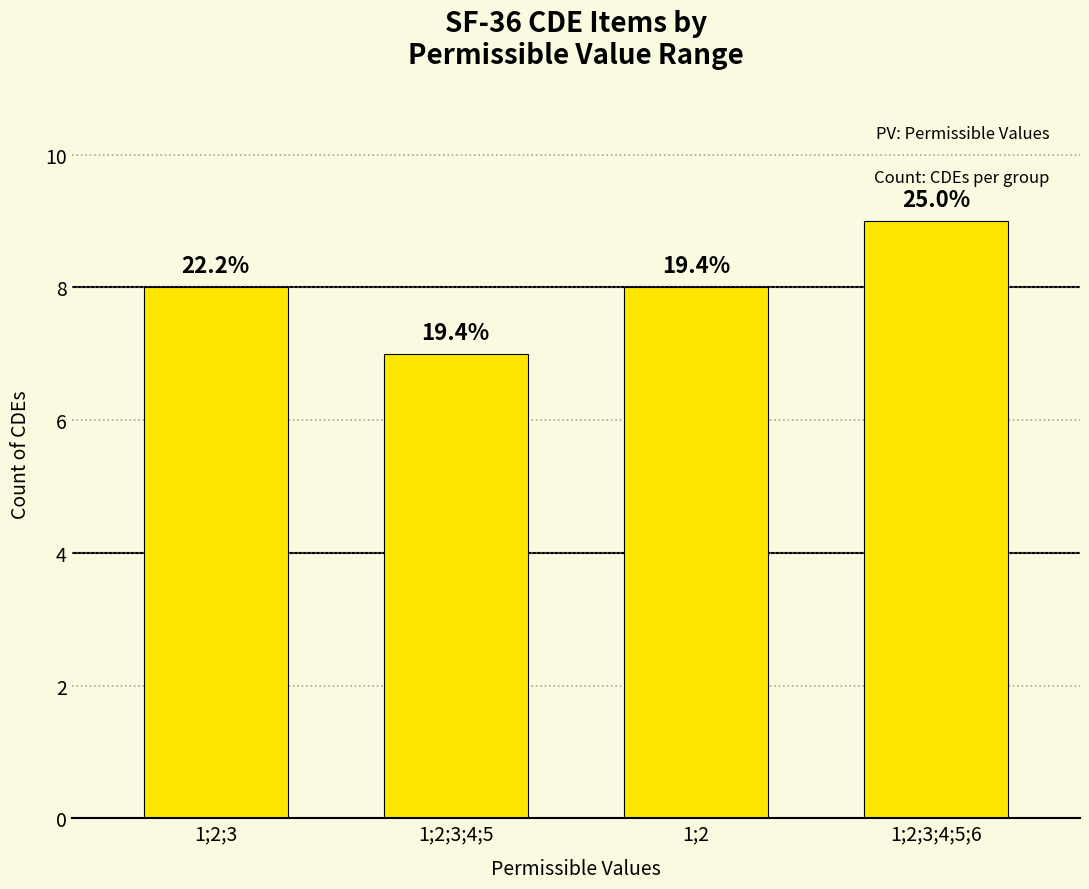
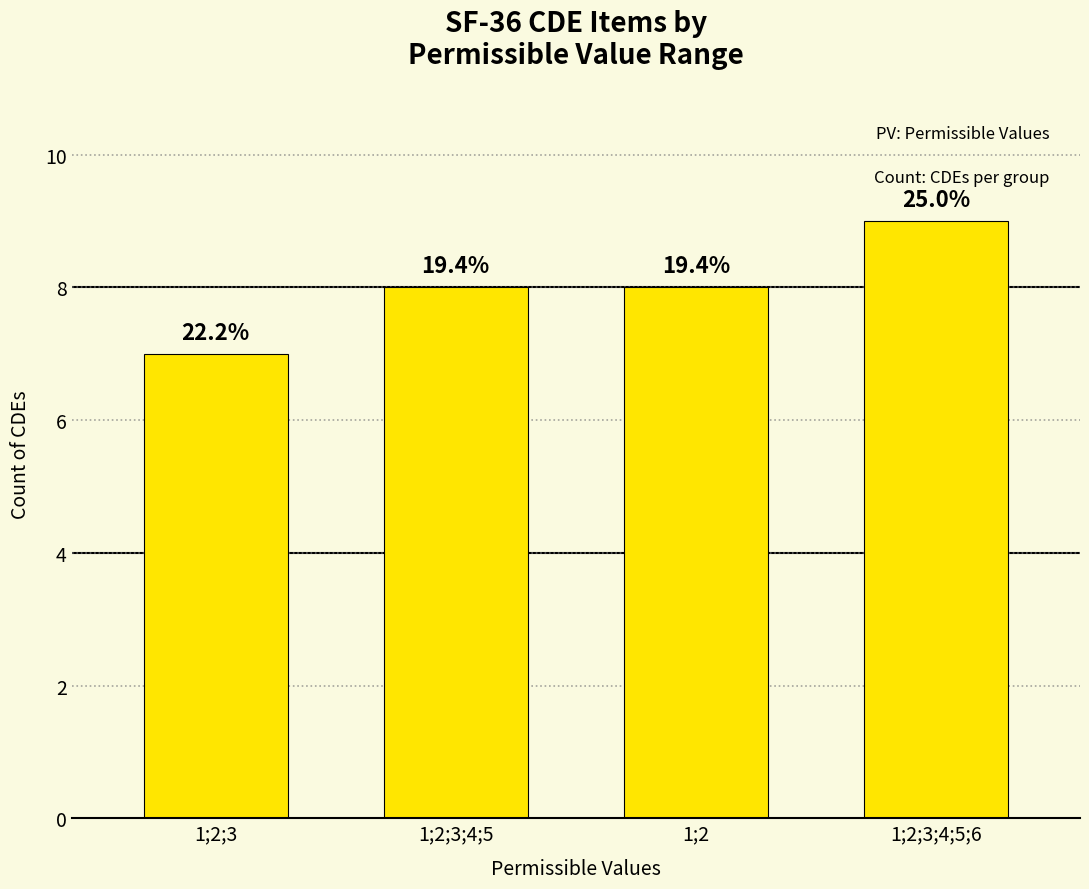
  {
-   "1;2;3": 8,
-   "1;2;3;4;5": 7
+   "1;2;3": 7,
+   "1;2;3;4;5": 8
  }
